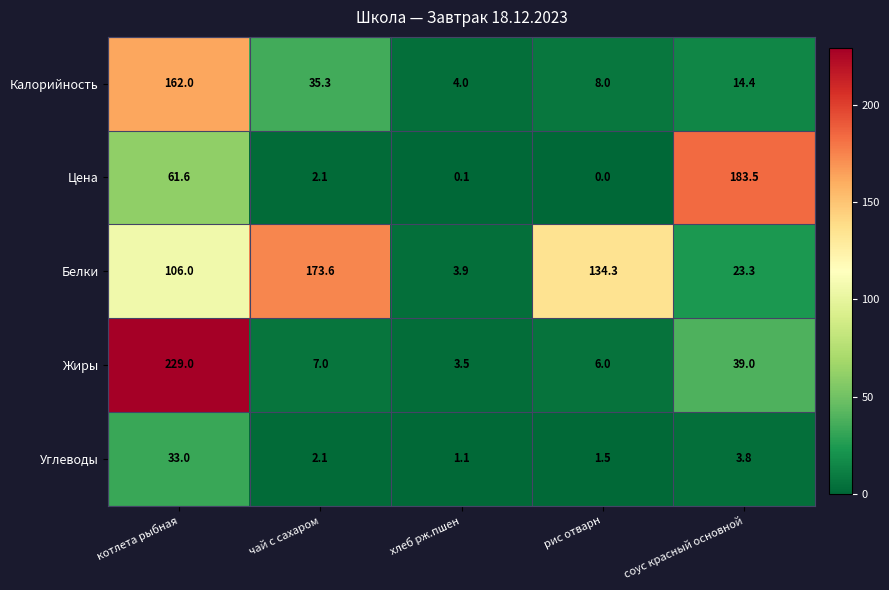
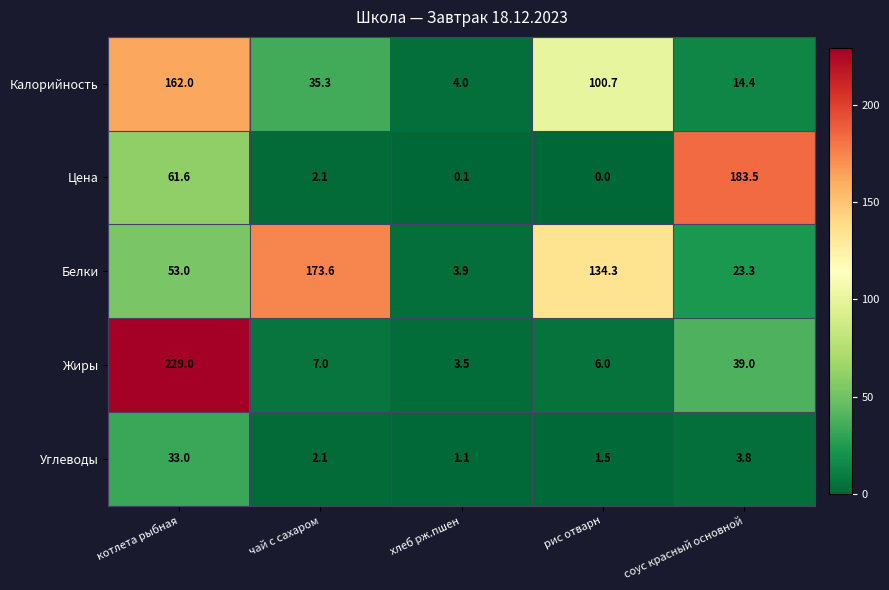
  {
    "Калорийность": {
      "котлета рыбная": 162.0,
      "чай с сахаром": 35.3,
      "хлеб рж.пшен": 4.0,
-     "рис отварн": 8.0,
+     "рис отварн": 100.7,
      "соус красный основной": 14.4
    },
    "Цена": {
      "котлета рыбная": 61.6,
      "чай с сахаром": 2.1,
      "хлеб рж.пшен": 0.1,
      "рис отварн": 0.0,
      "соус красный основной": 183.5
    },
    "Белки": {
-     "котлета рыбная": 106.0,
+     "котлета рыбная": 53.0,
      "чай с сахаром": 173.6,
      "хлеб рж.пшен": 3.9,
      "рис отварн": 134.3,
      "соус красный основной": 23.3
    },
    "Жиры": {
      "котлета рыбная": 229.0,
      "чай с сахаром": 7.0,
      "хлеб рж.пшен": 3.5,
      "рис отварн": 6.0,
      "соус красный основной": 39.0
    },
    "Углеводы": {
      "котлета рыбная": 33.0,
      "чай с сахаром": 2.1,
      "хлеб рж.пшен": 1.1,
      "рис отварн": 1.5,
      "соус красный основной": 3.8
    }
  }
